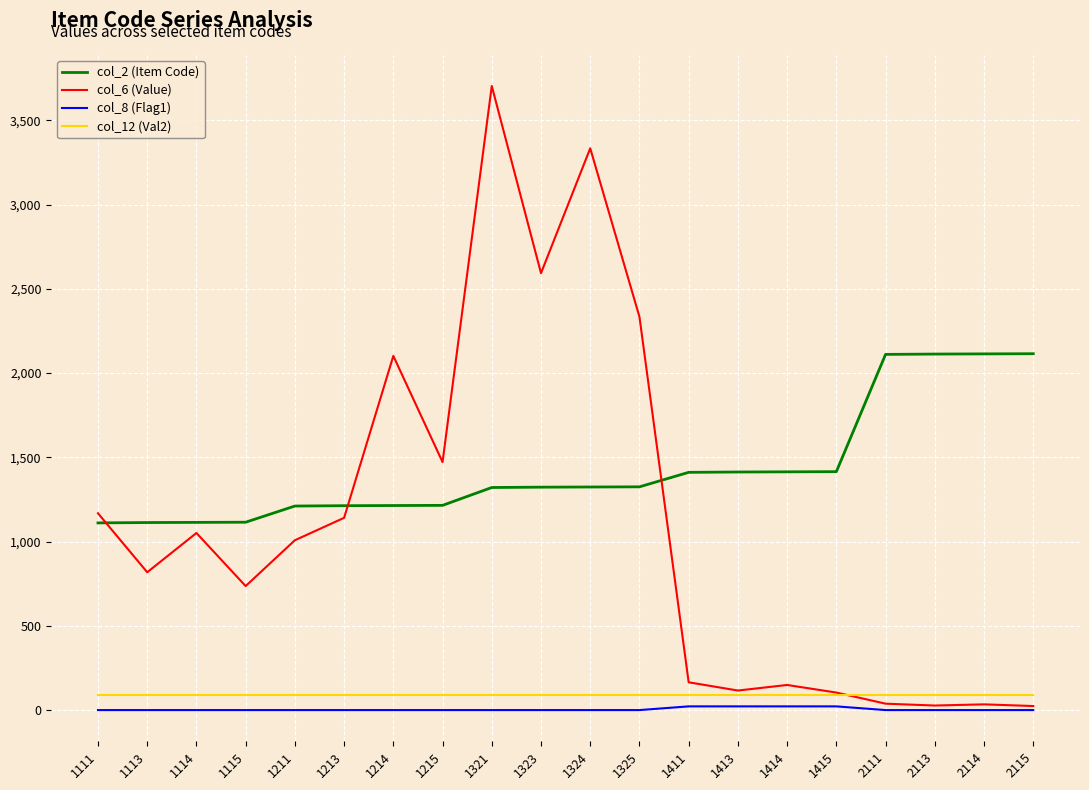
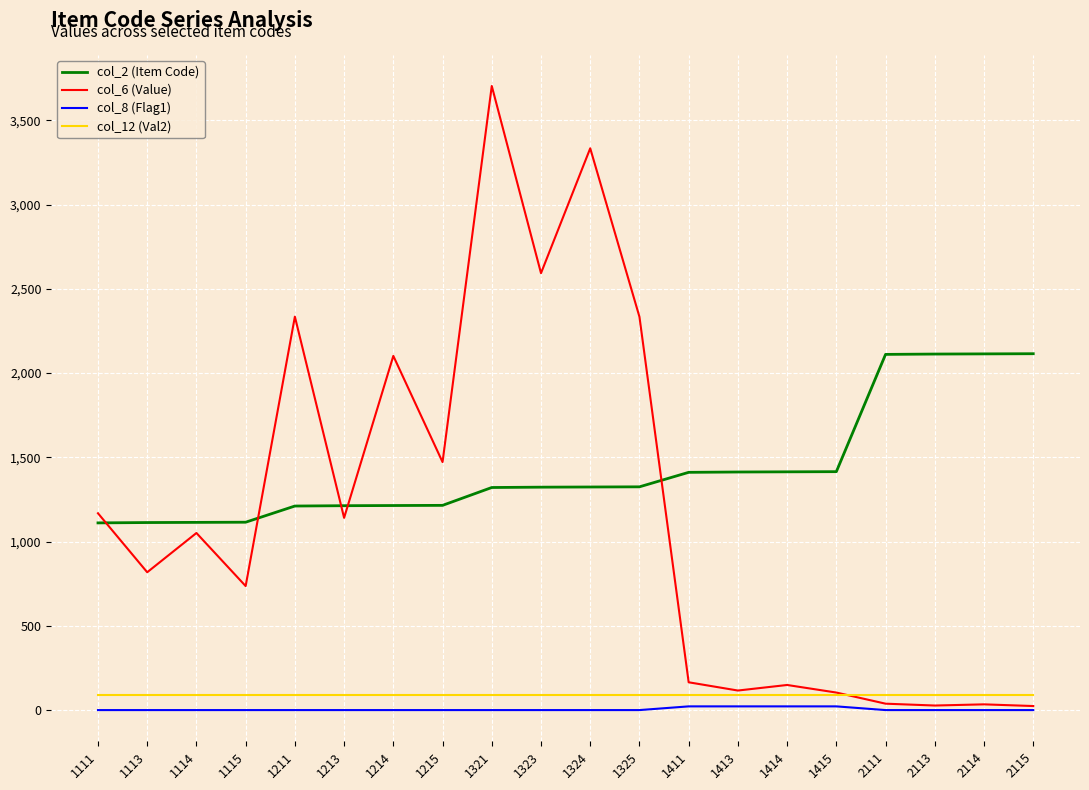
  {
    "col_2 (Item Code)": {
      "1111": "1,110",
      "1113": "1,110",
      "1114": "1,110",
      "1115": "1,120",
      "1211": "1,210",
      "1213": "1,210",
      "1214": "1,210",
      "1215": "1,220",
      "1321": "1,320",
      "1323": "1,320",
      "1324": "1,320",
      "1325": "1,330",
      "1411": "1,410",
      "1413": "1,410",
      "1414": "1,410",
      "1415": "1,420",
      "2111": "2,110",
      "2113": "2,110",
      "2114": "2,110",
      "2115": "2,120"
    },
    "col_6 (Value)": {
      "1111": "1,170",
      "1113": "820",
      "1114": "1,050",
      "1115": "740",
-     "1211": "1,010",
+     "1211": "2,340",
      "1213": "1,140",
      "1214": "2,100",
      "1215": "1,470",
      "1321": "3,700",
      "1323": "2,590",
      "1324": "3,330",
      "1325": "2,330",
      "1411": "170",
      "1413": "120",
      "1414": "150",
      "2111": "40",
      "2113": "30",
      "2114": "30",
      "2115": "20"
    },
    "col_8 (Flag1)": {
      "1111": "0",
      "1113": "0",
      "1114": "0",
      "1115": "0",
      "1211": "0",
      "1213": "0",
      "1214": "0",
      "1215": "0",
      "1321": "0",
      "1323": "0",
      "1324": "0",
      "1325": "0",
      "1411": "20",
      "1413": "20",
      "1414": "20",
      "1415": "20",
      "2111": "0",
      "2113": "0",
      "2114": "0",
      "2115": "0"
    },
    "col_12 (Val2)": {
      "1111": "90",
      "1113": "90",
      "1114": "90",
      "1115": "90",
      "1211": "90",
      "1213": "90",
      "1214": "90",
      "1215": "90",
      "1321": "90",
      "1323": "90",
      "1324": "90",
      "1325": "90",
      "1411": "90",
      "1413": "90",
      "1414": "90",
      "2111": "90",
      "2113": "90",
      "2114": "90",
      "2115": "90"
    }
  }
